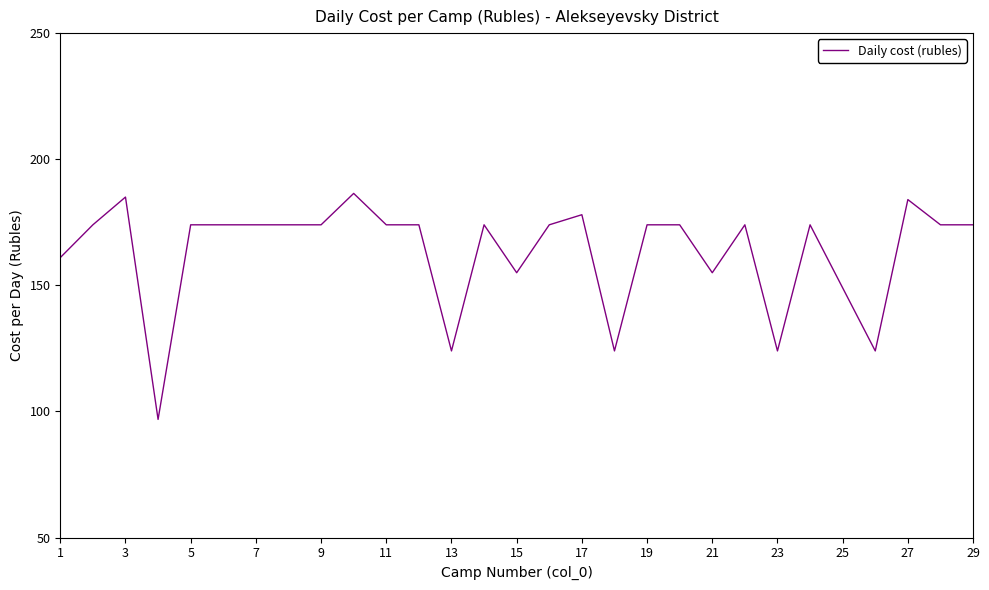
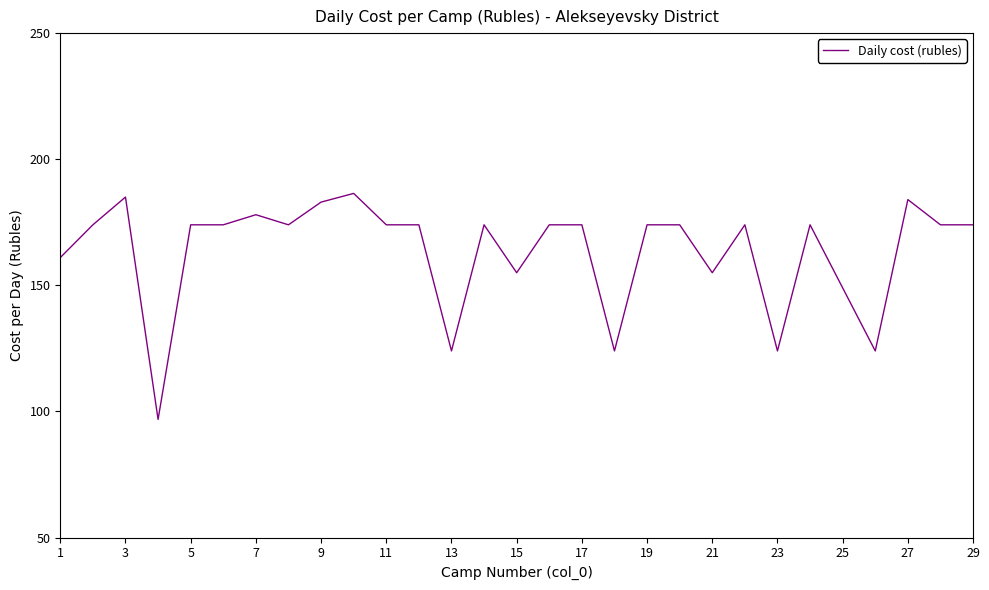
  {
    "1": 161,
    "3": 185,
    "5": 174,
-   "7": 174,
-   "9": 174,
+   "7": 178,
+   "9": 183,
    "11": 174,
    "13": 124,
    "15": 155,
-   "17": 178,
+   "17": 174,
    "19": 174,
    "21": 155,
    "23": 124,
    "25": 149,
    "27": 184,
    "29": 174
  }
